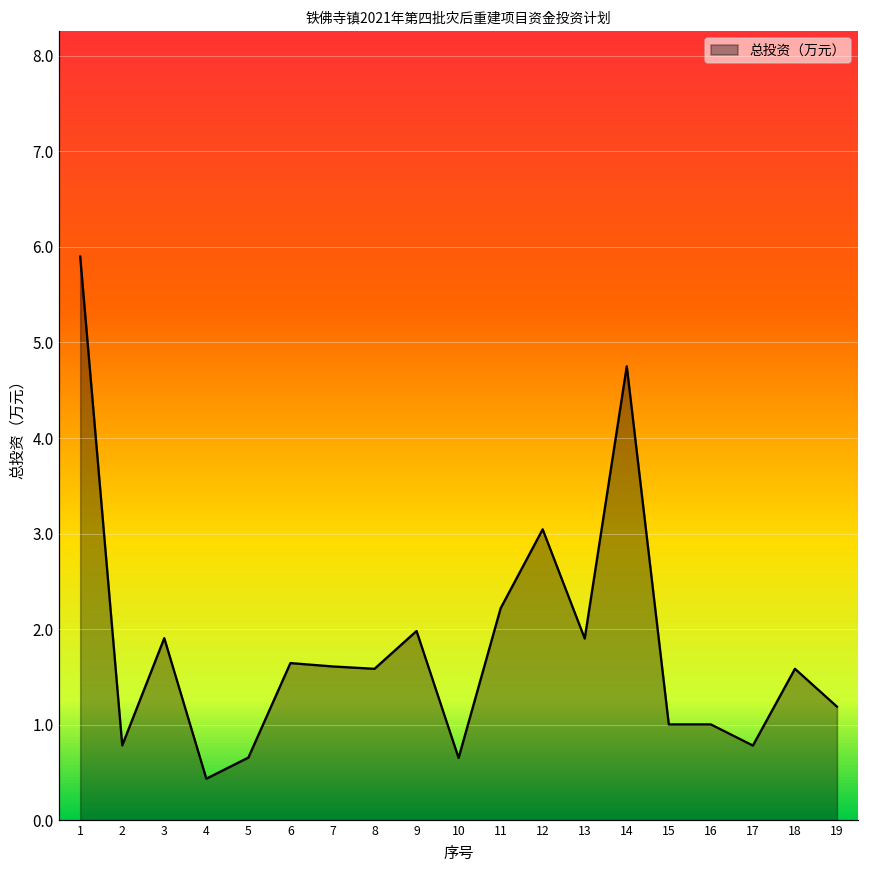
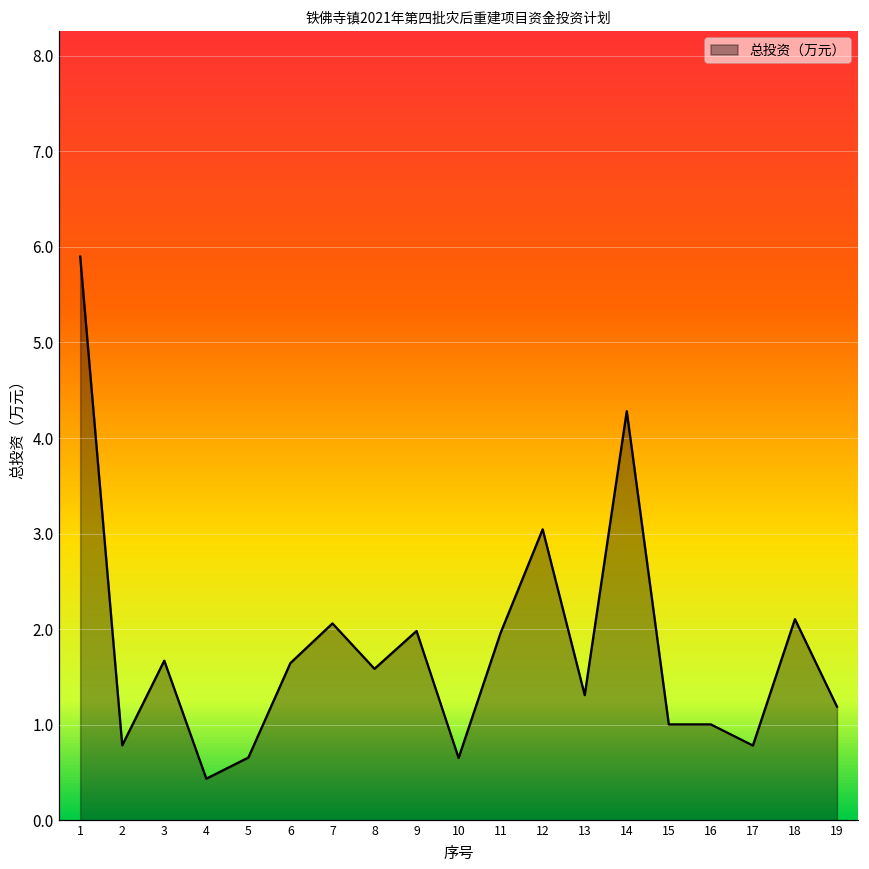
  {
    "1": 5.9,
    "2": 0.8,
-   "3": 1.9,
+   "3": 1.7,
    "4": 0.4,
    "5": 0.7,
    "6": 1.6,
-   "7": 1.6,
+   "7": 2.1,
    "8": 1.6,
    "9": 2.0,
    "10": 0.7,
-   "11": 2.2,
+   "11": 2.0,
    "12": 3.0,
-   "13": 1.9,
-   "14": 4.8,
+   "13": 1.3,
+   "14": 4.3,
    "15": 1.0,
    "16": 1.0,
    "17": 0.8,
-   "18": 1.6,
+   "18": 2.1,
    "19": 1.2
  }
